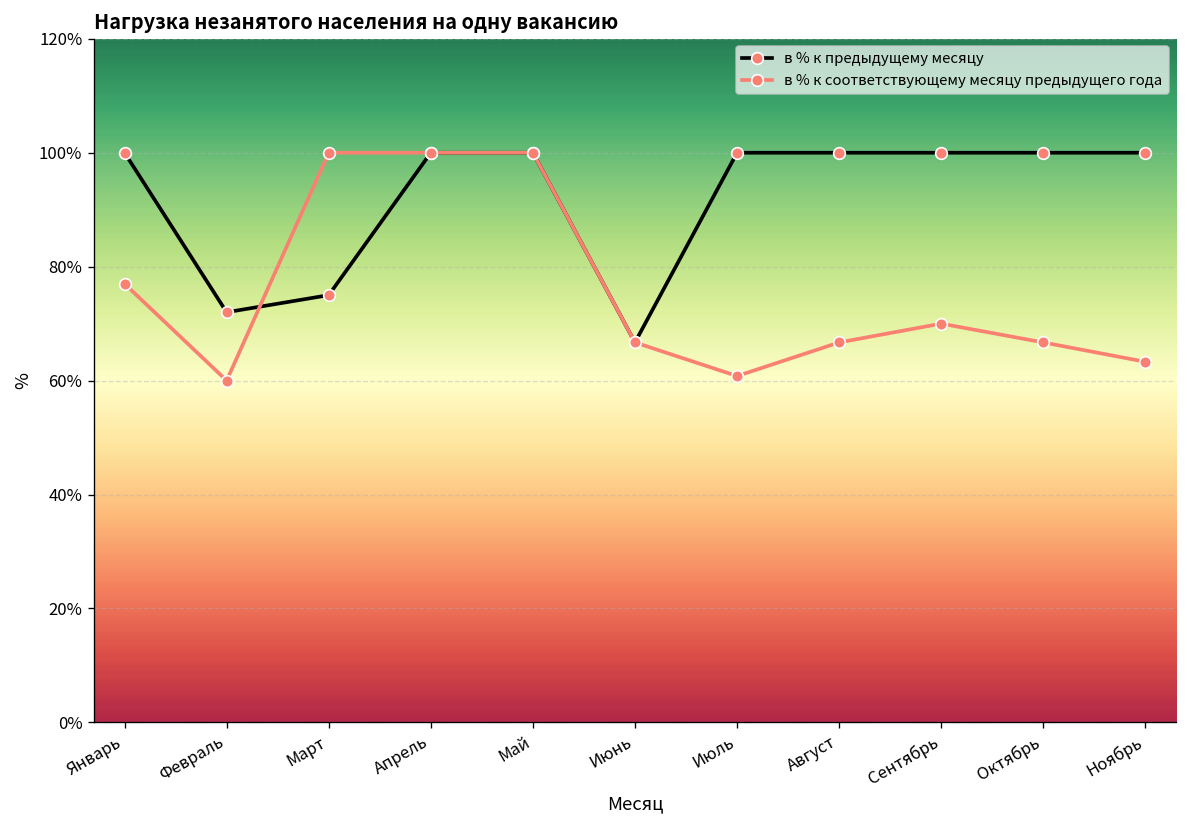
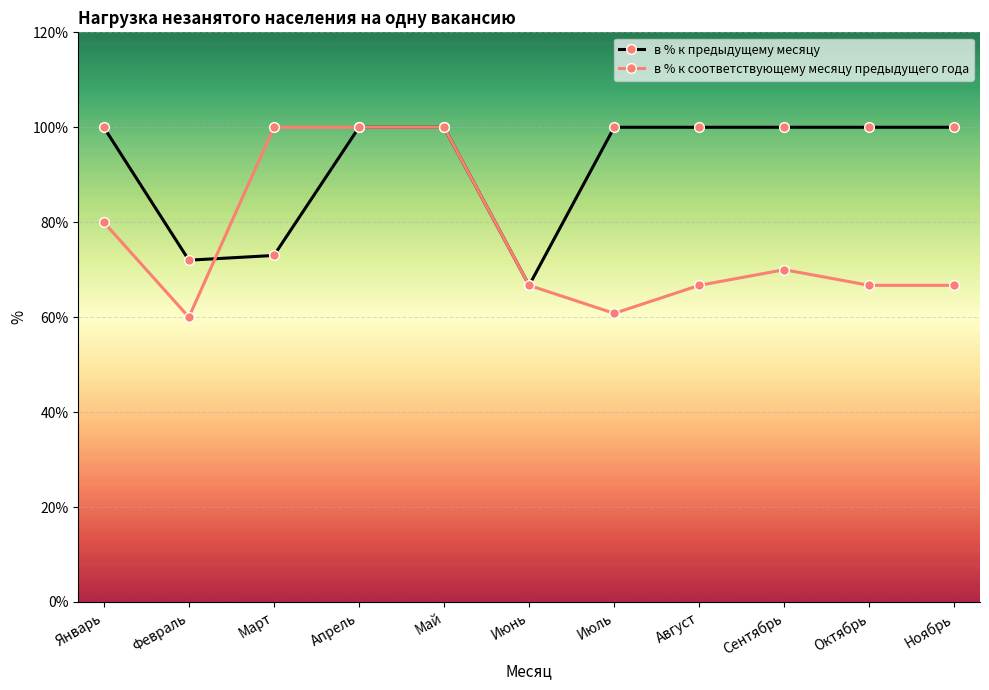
  {
    "в % к предыдущему месяцу": {
      "Январь": "100%",
      "Февраль": "72%",
-     "Март": "75%",
+     "Март": "73%",
      "Июль": "100%",
      "Август": "100%",
      "Сентябрь": "100%",
      "Октябрь": "100%",
      "Ноябрь": "100%"
    },
    "в % к соответствующему месяцу предыдущего года": {
-     "Январь": "77%",
+     "Январь": "80%",
      "Февраль": "60%",
      "Март": "100%",
      "Июль": "61%",
      "Август": "67%",
      "Сентябрь": "70%",
      "Октябрь": "67%",
-     "Ноябрь": "63%"
+     "Ноябрь": "67%"
    }
  }
